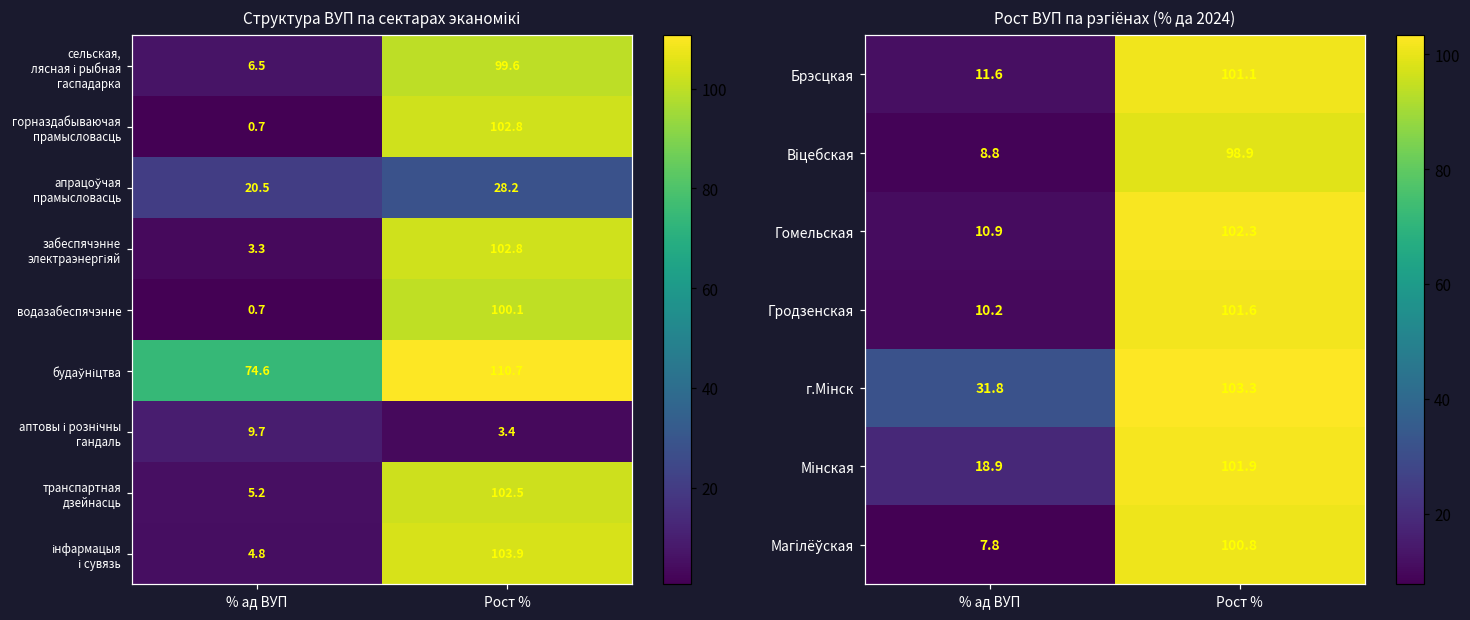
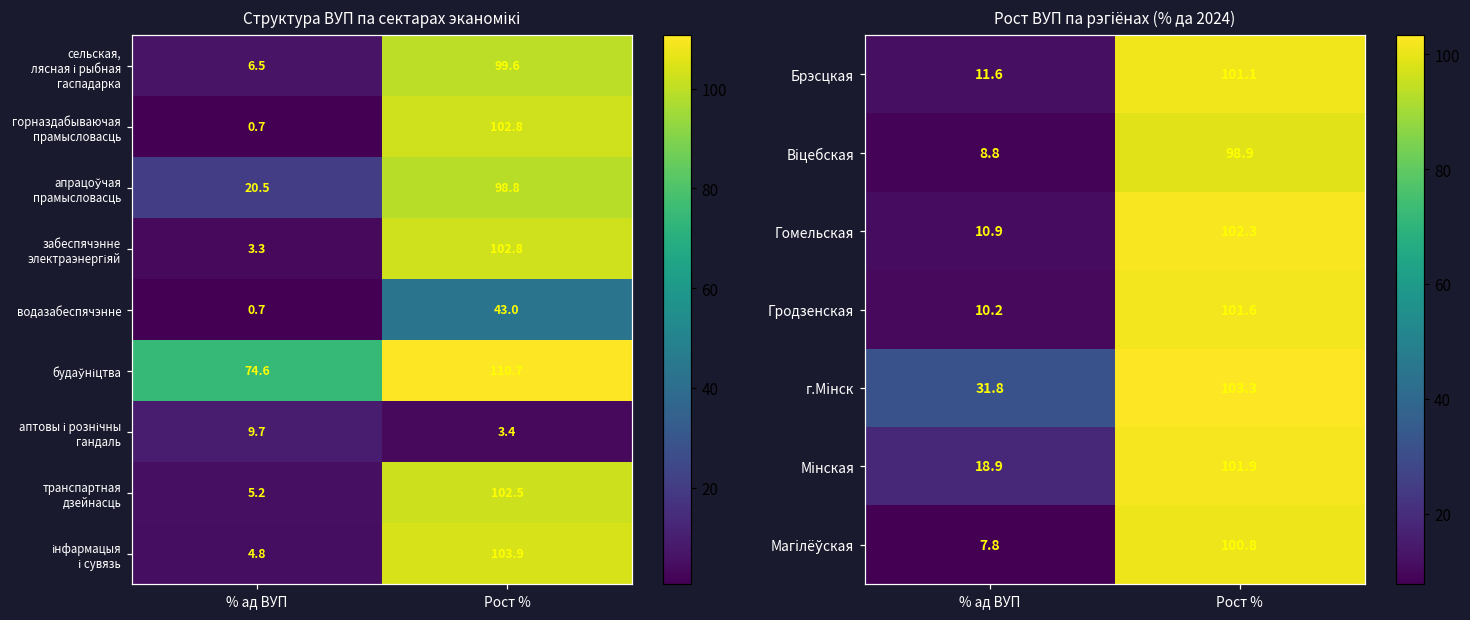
  {
    "Структура ВУП па сектарах эканомікі": {
      "сельская, лясная і рыбная гаспадарка": {
        "% ад ВУП": 6.5,
        "Рост %": 99.6
      },
      "горназдабываючая прамысловасць": {
        "% ад ВУП": 0.7,
        "Рост %": 102.8
      },
      "апрацоўчая прамысловасць": {
        "% ад ВУП": 20.5,
-       "Рост %": 28.2
+       "Рост %": 98.8
      },
      "забеспячэнне электраэнергіяй": {
        "% ад ВУП": 3.3,
        "Рост %": 102.8
      },
      "водазабеспячэнне": {
        "% ад ВУП": 0.7,
-       "Рост %": 100.1
+       "Рост %": 43.0
      },
      "будаўніцтва": {
        "% ад ВУП": 74.6
      },
      "аптовы і рознічны гандаль": {
        "% ад ВУП": 9.7,
        "Рост %": 3.4
      },
      "транспартная дзейнасць": {
        "% ад ВУП": 5.2,
        "Рост %": 102.5
      },
      "інфармацыя і сувязь": {
        "% ад ВУП": 4.8
      }
    },
    "Рост ВУП па рэгіёнах (% да 2024)": {
      "Брэсцкая": {
        "% ад ВУП": 11.6
      },
      "Віцебская": {
        "% ад ВУП": 8.8
      },
      "Гомельская": {
        "% ад ВУП": 10.9
      },
      "Гродзенская": {
        "% ад ВУП": 10.2
      },
      "г.Мінск": {
        "% ад ВУП": 31.8
      },
      "Мінская": {
        "% ад ВУП": 18.9
      },
      "Магілёўская": {
        "% ад ВУП": 7.8
      }
    }
  }
